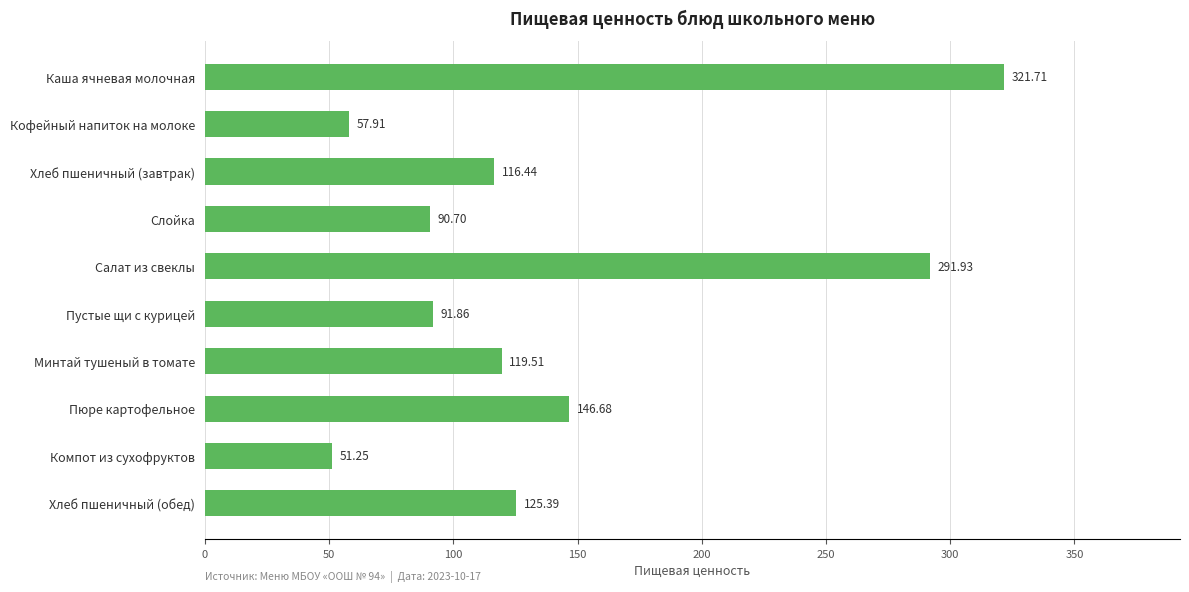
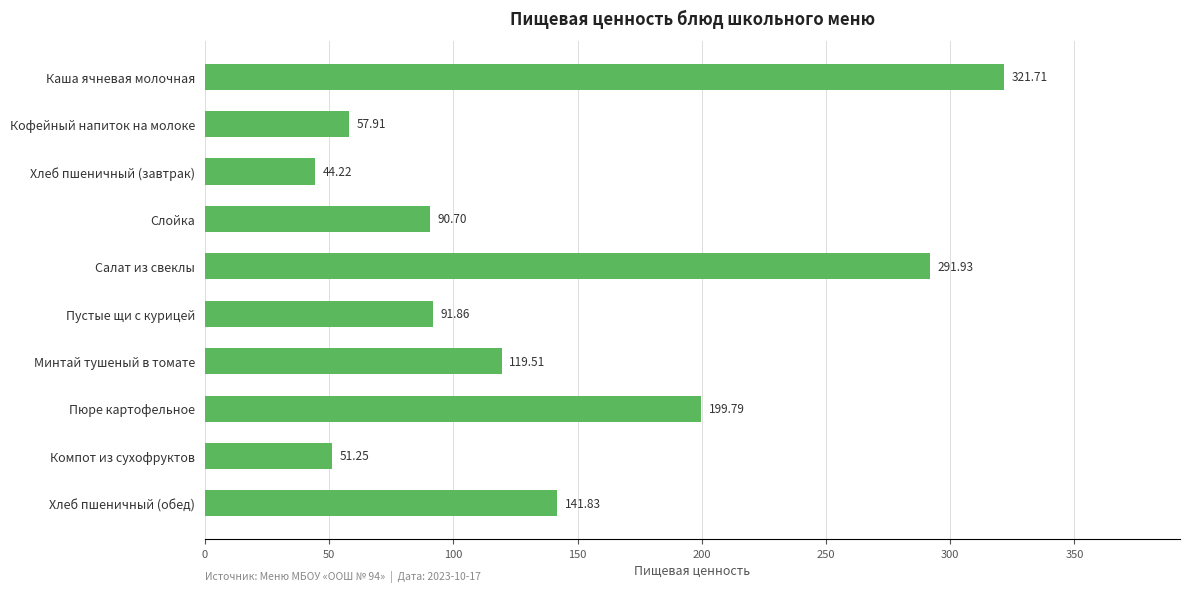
  {
    "Каша ячневая молочная": 321.71,
    "Кофейный напиток на молоке": 57.91,
-   "Хлеб пшеничный (завтрак)": 116.44,
+   "Хлеб пшеничный (завтрак)": 44.22,
    "Слойка": 90.70,
    "Салат из свеклы": 291.93,
    "Пустые щи с курицей": 91.86,
    "Минтай тушеный в томате": 119.51,
-   "Пюре картофельное": 146.68,
+   "Пюре картофельное": 199.79,
    "Компот из сухофруктов": 51.25,
-   "Хлеб пшеничный (обед)": 125.39
+   "Хлеб пшеничный (обед)": 141.83
  }
